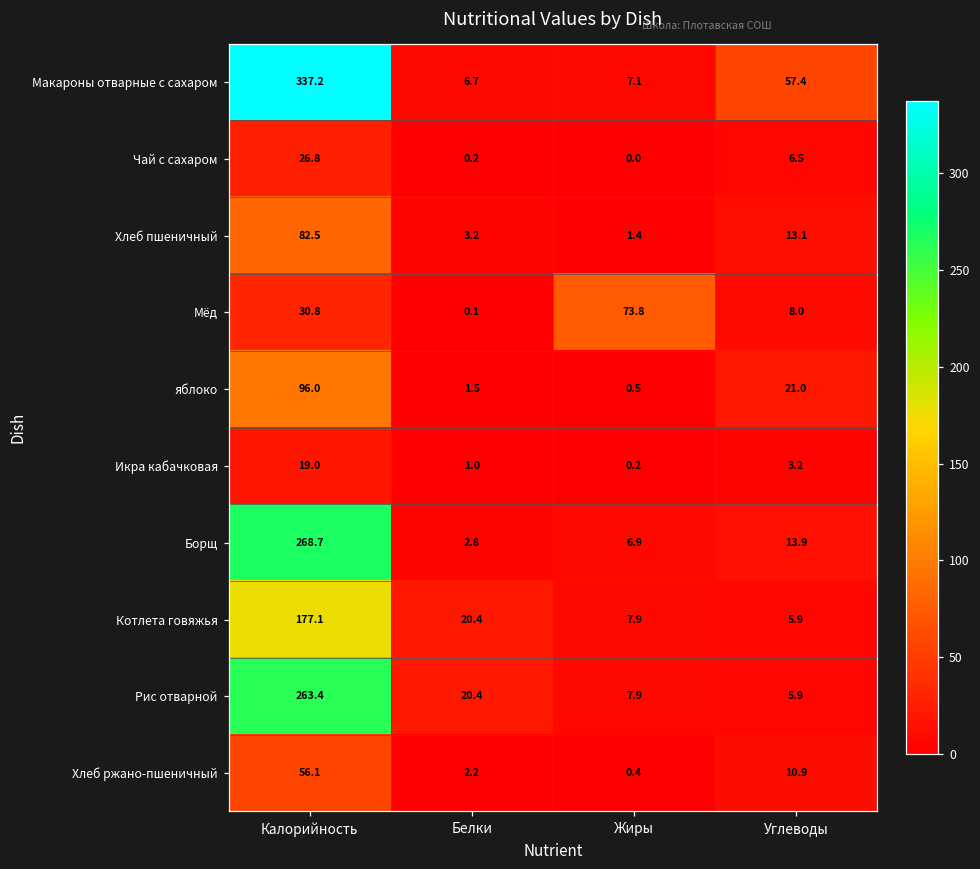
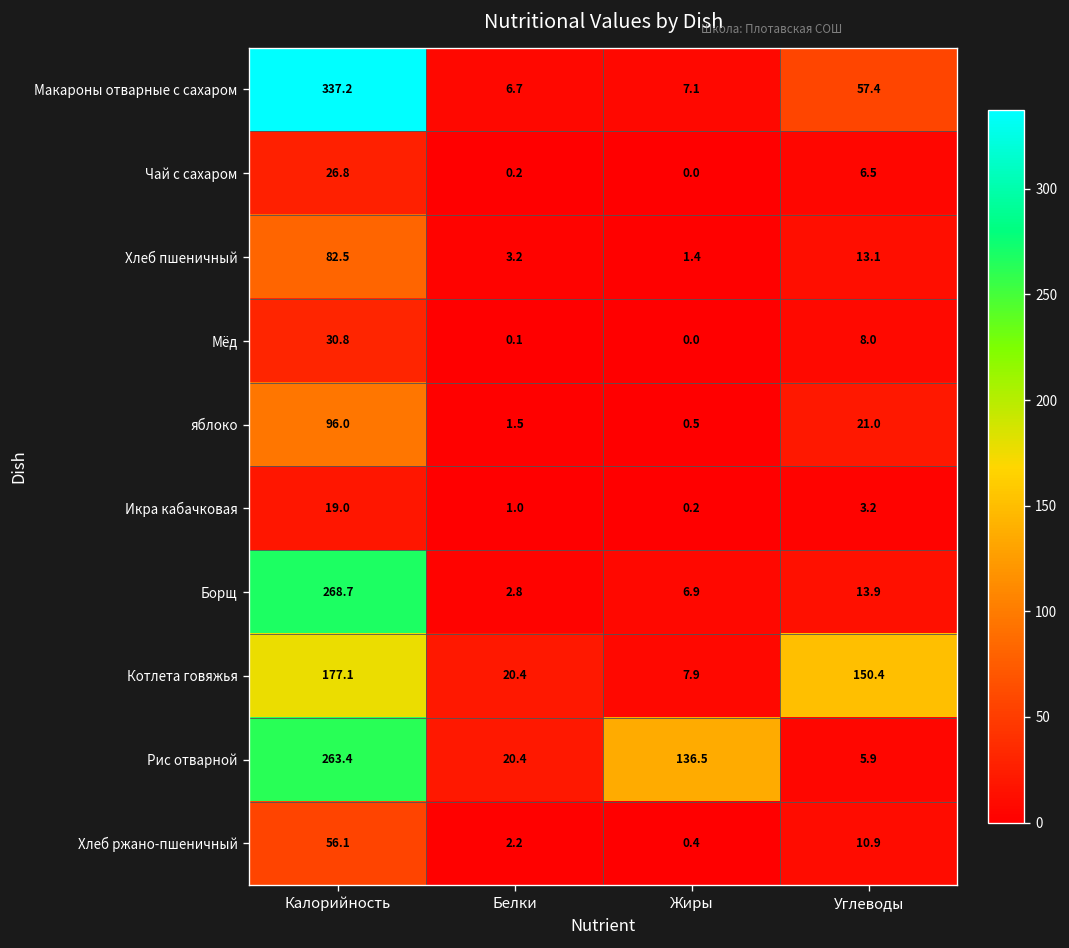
  {
    "Макароны отварные с сахаром": {
      "Калорийность": 337.2,
      "Белки": 6.7,
      "Жиры": 7.1,
      "Углеводы": 57.4
    },
    "Чай с сахаром": {
      "Калорийность": 26.8,
      "Белки": 0.2,
      "Жиры": 0.0,
      "Углеводы": 6.5
    },
    "Хлеб пшеничный": {
      "Калорийность": 82.5,
      "Белки": 3.2,
      "Жиры": 1.4,
      "Углеводы": 13.1
    },
    "Мёд": {
      "Калорийность": 30.8,
      "Белки": 0.1,
-     "Жиры": 73.8,
+     "Жиры": 0.0,
      "Углеводы": 8.0
    },
    "яблоко": {
      "Калорийность": 96.0,
      "Белки": 1.5,
      "Жиры": 0.5,
      "Углеводы": 21.0
    },
    "Икра кабачковая": {
      "Калорийность": 19.0,
      "Белки": 1.0,
      "Жиры": 0.2,
      "Углеводы": 3.2
    },
    "Борщ": {
      "Калорийность": 268.7,
      "Белки": 2.8,
      "Жиры": 6.9,
      "Углеводы": 13.9
    },
    "Котлета говяжья": {
      "Калорийность": 177.1,
      "Белки": 20.4,
      "Жиры": 7.9,
-     "Углеводы": 5.9
+     "Углеводы": 150.4
    },
    "Рис отварной": {
      "Калорийность": 263.4,
      "Белки": 20.4,
-     "Жиры": 7.9,
+     "Жиры": 136.5,
      "Углеводы": 5.9
    },
    "Хлеб ржано-пшеничный": {
      "Калорийность": 56.1,
      "Белки": 2.2,
      "Жиры": 0.4,
      "Углеводы": 10.9
    }
  }
